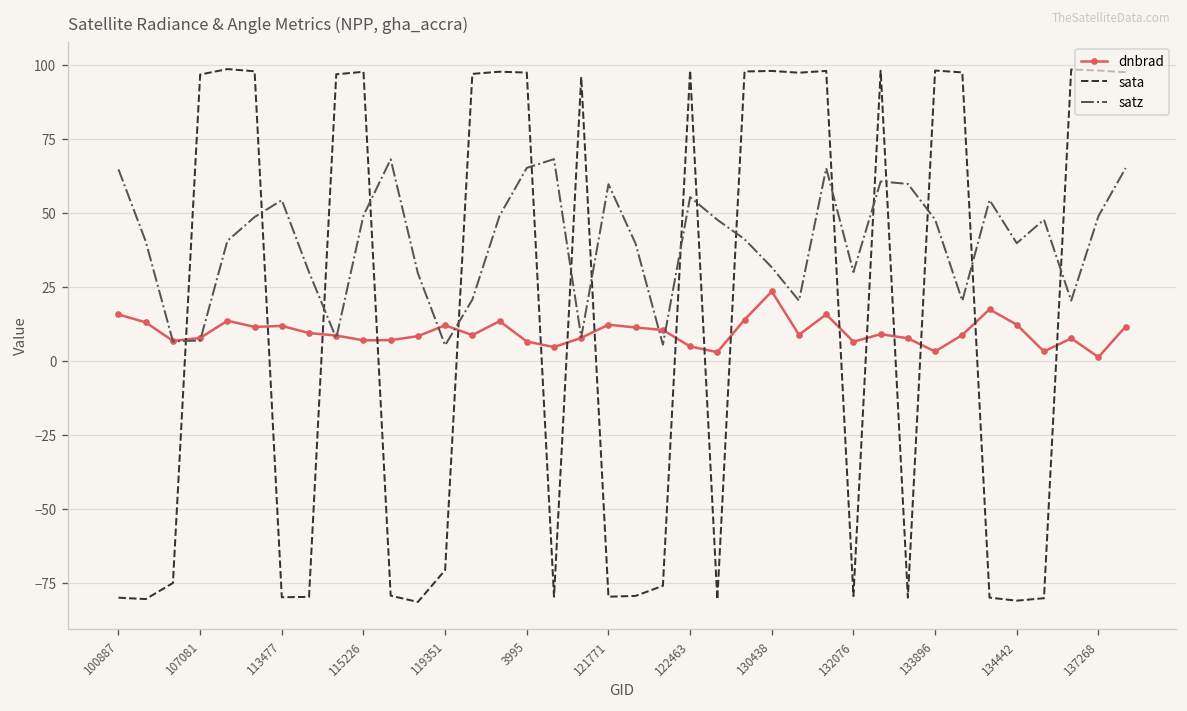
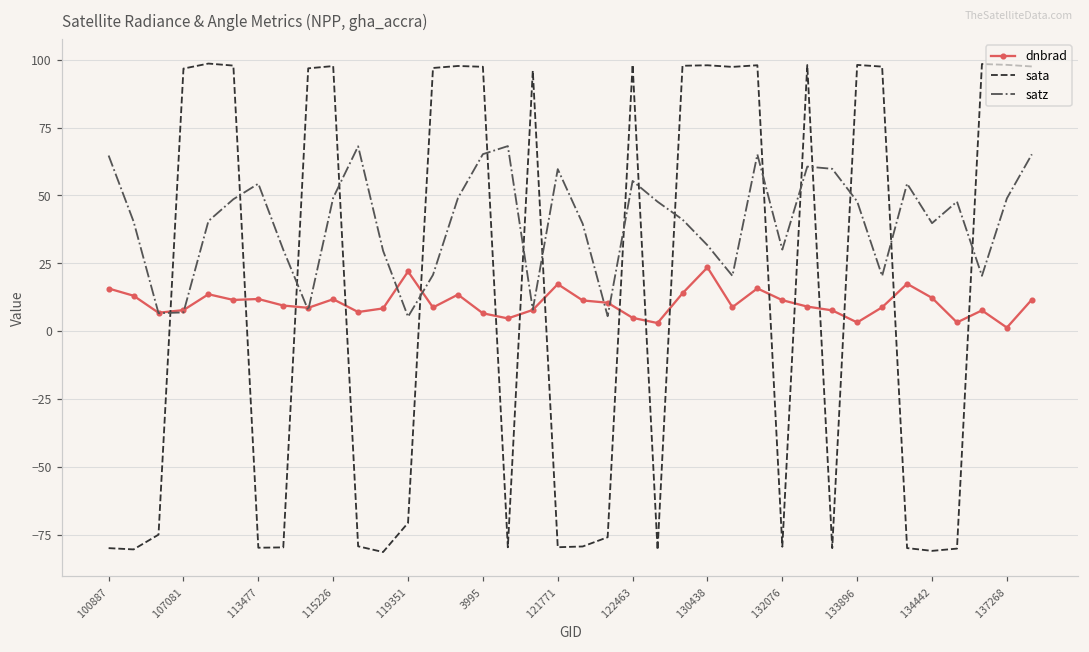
  {
    "dnbrad": {
      "100887": 16,
      "113477": 12,
-     "115226": 7,
-     "119351": 12,
+     "115226": 12,
+     "119351": 22,
      "3995": 7,
-     "121771": 12,
+     "121771": 17,
      "122463": 5,
      "130438": 23,
-     "132076": 7,
+     "132076": 11,
      "133896": 3,
      "134442": 12,
      "137268": 1
    }
  }
